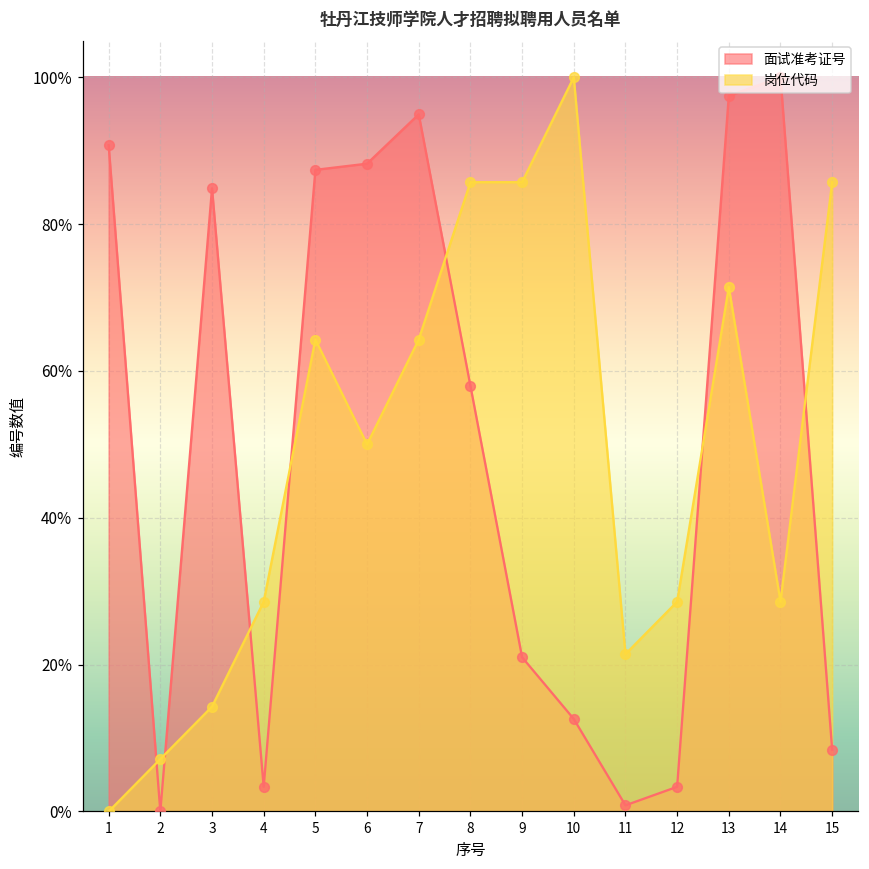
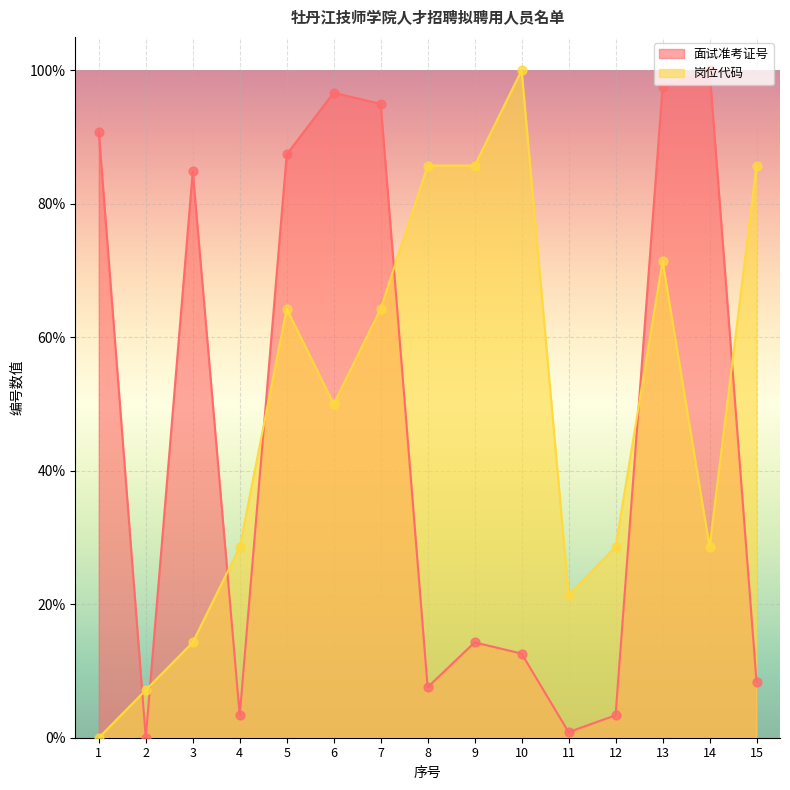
  {
    "面试准考证号": {
      "1": "91%",
      "2": "0%",
      "3": "85%",
      "4": "3%",
      "5": "87%",
-     "6": "88%",
+     "6": "97%",
      "7": "95%",
-     "8": "58%",
-     "9": "21%",
+     "8": "8%",
+     "9": "14%",
      "10": "13%",
      "11": "1%",
      "12": "3%",
      "13": "97%",
      "15": "8%"
    },
    "岗位代码": {
      "1": "0%",
      "2": "7%",
      "3": "14%",
      "4": "29%",
      "5": "64%",
      "6": "50%",
      "7": "64%",
      "8": "86%",
      "9": "86%",
      "10": "100%",
      "11": "21%",
      "12": "29%",
      "13": "71%",
      "14": "29%",
      "15": "86%"
    }
  }
